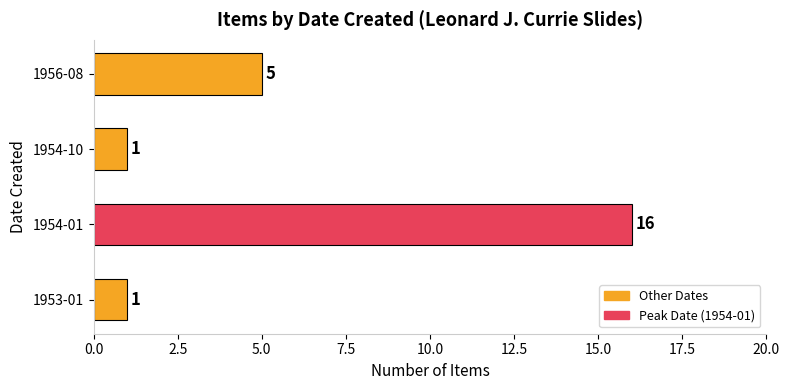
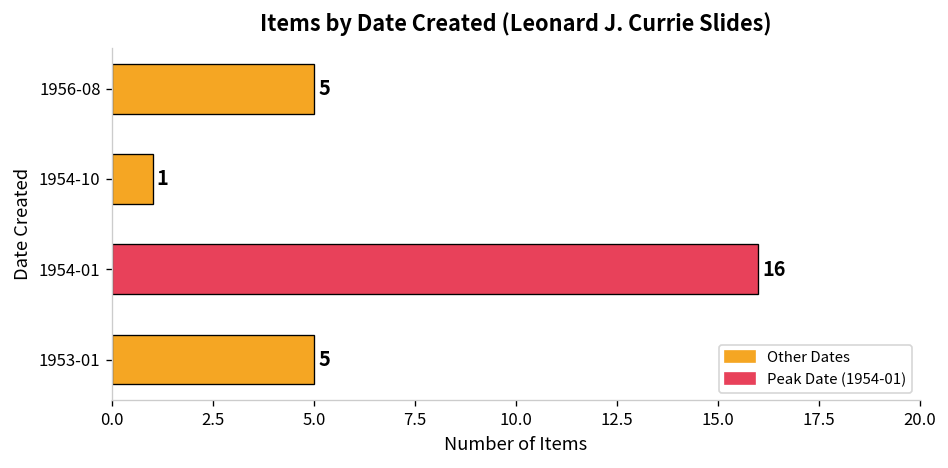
  {
    "1956-08": 5,
    "1954-10": 1,
    "1954-01": 16,
-   "1953-01": 1
+   "1953-01": 5
  }
